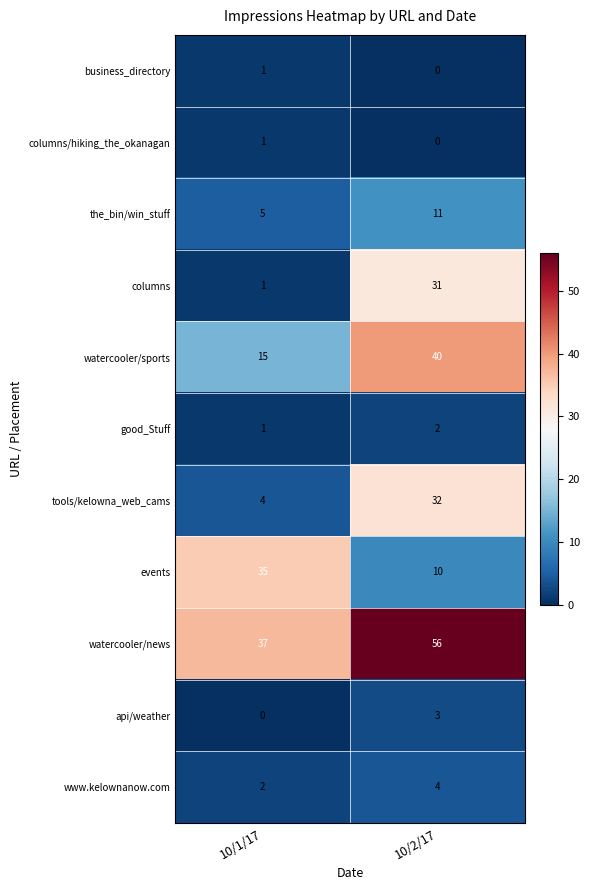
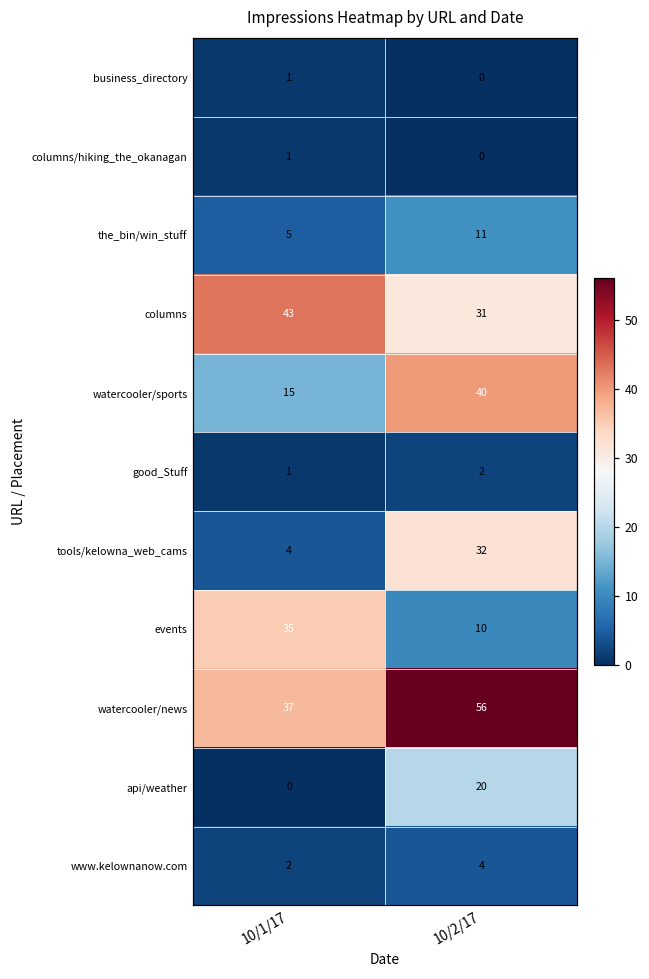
  {
    "business_directory": {
      "10/1/17": 1,
      "10/2/17": 0
    },
    "columns/hiking_the_okanagan": {
      "10/1/17": 1,
      "10/2/17": 0
    },
    "the_bin/win_stuff": {
      "10/1/17": 5,
      "10/2/17": 11
    },
    "columns": {
-     "10/1/17": 1,
+     "10/1/17": 43,
      "10/2/17": 31
    },
    "watercooler/sports": {
      "10/1/17": 15,
      "10/2/17": 40
    },
    "good_Stuff": {
      "10/1/17": 1,
      "10/2/17": 2
    },
    "tools/kelowna_web_cams": {
      "10/1/17": 4,
      "10/2/17": 32
    },
    "events": {
      "10/1/17": 35,
      "10/2/17": 10
    },
    "watercooler/news": {
      "10/1/17": 37,
      "10/2/17": 56
    },
    "api/weather": {
      "10/1/17": 0,
-     "10/2/17": 3
+     "10/2/17": 20
    },
    "www.kelownanow.com": {
      "10/1/17": 2,
      "10/2/17": 4
    }
  }
